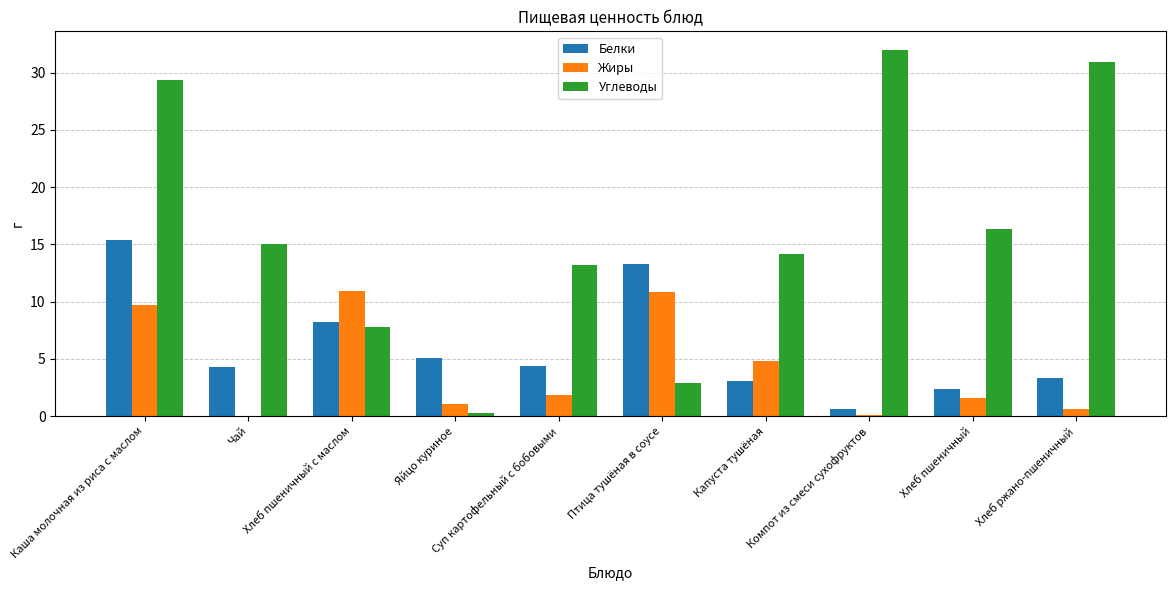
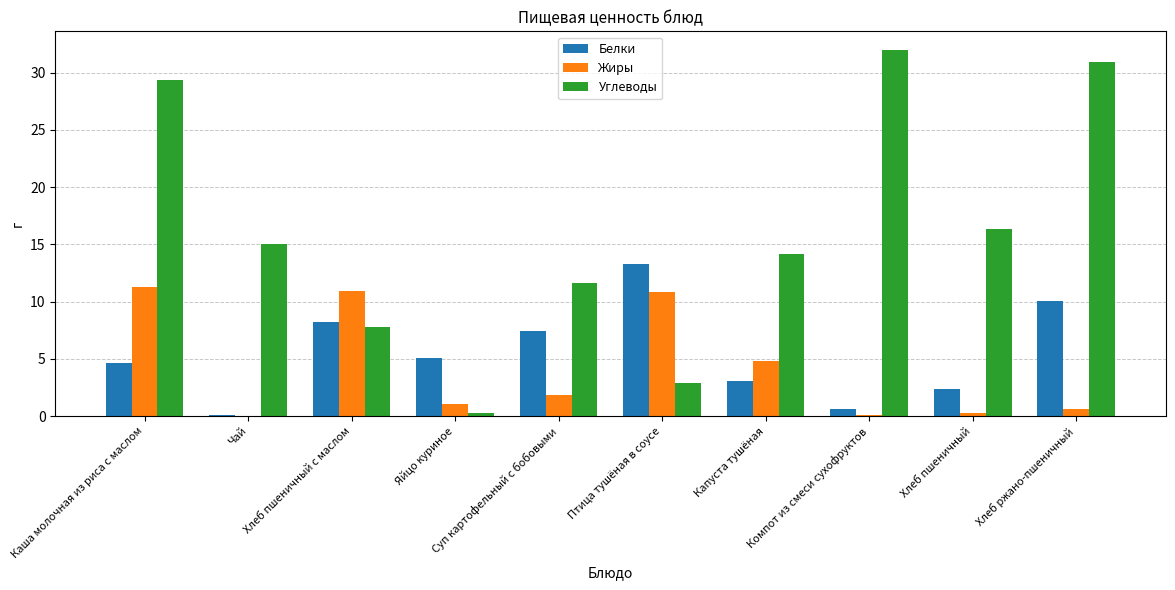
  {
    "Белки": {
-     "Каша молочная из риса с маслом": 15.4,
-     "Чай": 4.3,
+     "Каша молочная из риса с маслом": 4.6,
+     "Чай": 0.1,
      "Хлеб пшеничный с маслом": 8.2,
      "Яйцо куриное": 5.1,
-     "Суп картофельный с бобовыми": 4.4,
+     "Суп картофельный с бобовыми": 7.5,
      "Птица тушёная в соусе": 13.3,
      "Капуста тушёная": 3.1,
      "Компот из смеси сухофруктов": 0.7,
      "Хлеб пшеничный": 2.4,
-     "Хлеб ржано-пшеничный": 3.4
+     "Хлеб ржано-пшеничный": 10.1
    },
    "Жиры": {
-     "Каша молочная из риса с маслом": 9.8,
+     "Каша молочная из риса с маслом": 11.3,
      "Хлеб пшеничный с маслом": 10.9,
      "Яйцо куриное": 1.1,
      "Суп картофельный с бобовыми": 1.8,
      "Птица тушёная в соусе": 10.8,
      "Капуста тушёная": 4.9,
-     "Хлеб пшеничный": 1.6,
+     "Хлеб пшеничный": 0.3,
      "Хлеб ржано-пшеничный": 0.7
    },
    "Углеводы": {
      "Каша молочная из риса с маслом": 29.4,
      "Чай": 15.0,
      "Хлеб пшеничный с маслом": 7.8,
      "Яйцо куриное": 0.3,
-     "Суп картофельный с бобовыми": 13.2,
+     "Суп картофельный с бобовыми": 11.6,
      "Птица тушёная в соусе": 2.9,
      "Капуста тушёная": 14.1,
      "Компот из смеси сухофруктов": 32.0,
      "Хлеб пшеничный": 16.4,
      "Хлеб ржано-пшеничный": 30.9
    }
  }
